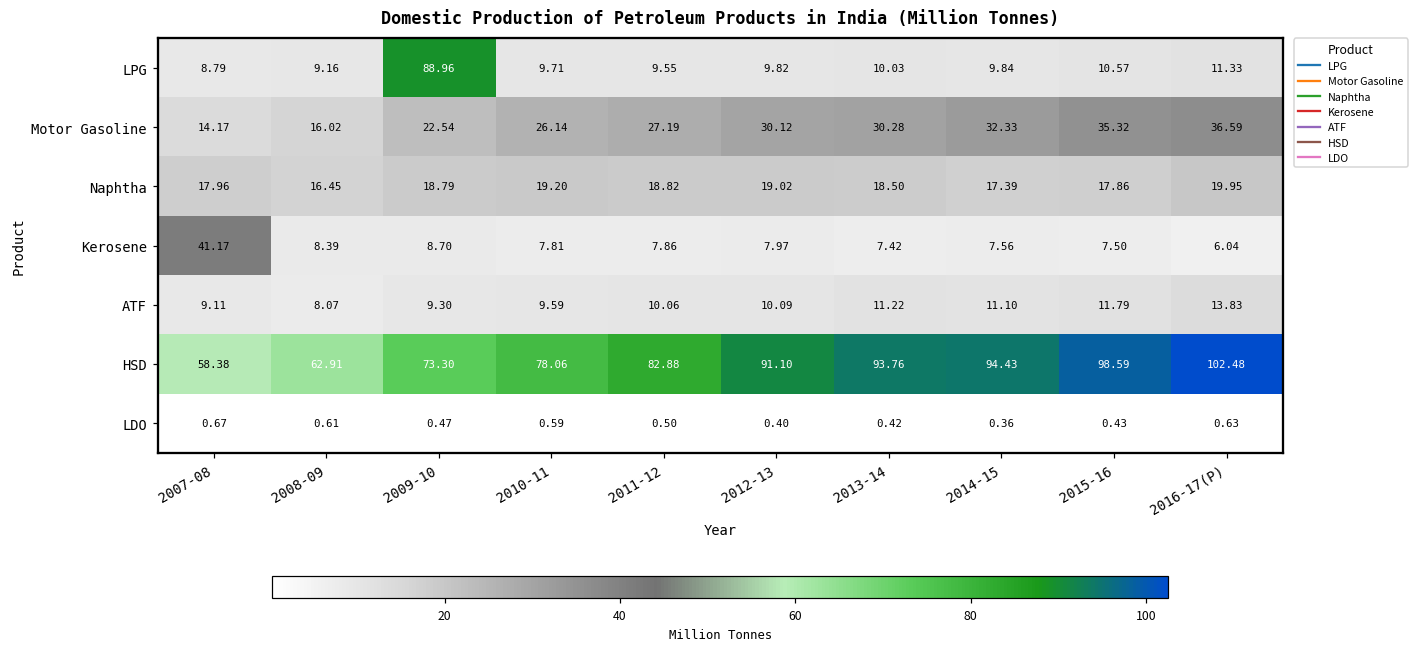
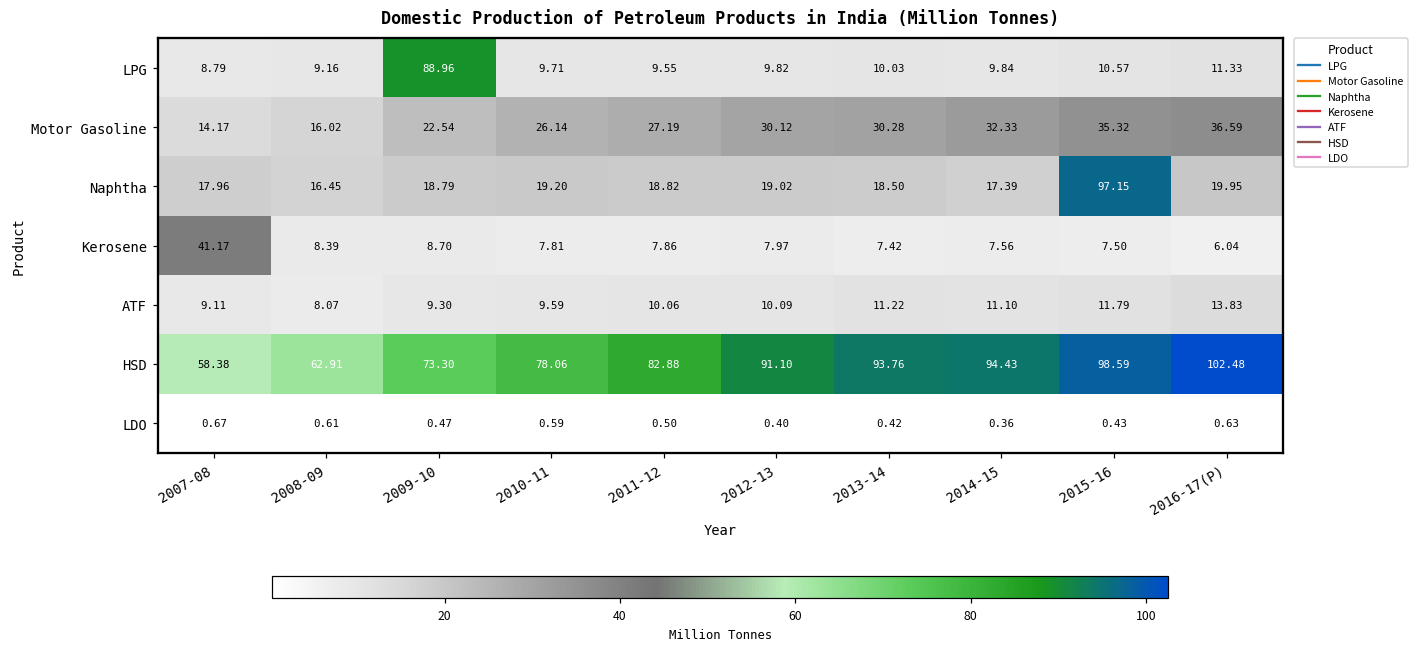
  {
    "LPG": {
      "2007-08": 8.79,
      "2008-09": 9.16,
      "2009-10": 88.96,
      "2010-11": 9.71,
      "2011-12": 9.55,
      "2012-13": 9.82,
      "2013-14": 10.03,
      "2014-15": 9.84,
      "2015-16": 10.57,
      "2016-17(P)": 11.33
    },
    "Motor Gasoline": {
      "2007-08": 14.17,
      "2008-09": 16.02,
      "2009-10": 22.54,
      "2010-11": 26.14,
      "2011-12": 27.19,
      "2012-13": 30.12,
      "2013-14": 30.28,
      "2014-15": 32.33,
      "2015-16": 35.32,
      "2016-17(P)": 36.59
    },
    "Naphtha": {
      "2007-08": 17.96,
      "2008-09": 16.45,
      "2009-10": 18.79,
      "2010-11": 19.20,
      "2011-12": 18.82,
      "2012-13": 19.02,
      "2013-14": 18.50,
      "2014-15": 17.39,
-     "2015-16": 17.86,
+     "2015-16": 97.15,
      "2016-17(P)": 19.95
    },
    "Kerosene": {
      "2007-08": 41.17,
      "2008-09": 8.39,
      "2009-10": 8.70,
      "2010-11": 7.81,
      "2011-12": 7.86,
      "2012-13": 7.97,
      "2013-14": 7.42,
      "2014-15": 7.56,
      "2015-16": 7.50,
      "2016-17(P)": 6.04
    },
    "ATF": {
      "2007-08": 9.11,
      "2008-09": 8.07,
      "2009-10": 9.30,
      "2010-11": 9.59,
      "2011-12": 10.06,
      "2012-13": 10.09,
      "2013-14": 11.22,
      "2014-15": 11.10,
      "2015-16": 11.79,
      "2016-17(P)": 13.83
    },
    "HSD": {
      "2007-08": 58.38,
      "2008-09": 62.91,
      "2009-10": 73.30,
      "2010-11": 78.06,
      "2011-12": 82.88,
      "2012-13": 91.10,
      "2013-14": 93.76,
      "2014-15": 94.43,
      "2015-16": 98.59,
      "2016-17(P)": 102.48
    },
    "LDO": {
      "2007-08": 0.67,
      "2008-09": 0.61,
      "2009-10": 0.47,
      "2010-11": 0.59,
      "2011-12": 0.50,
      "2012-13": 0.40,
      "2013-14": 0.42,
      "2014-15": 0.36,
      "2015-16": 0.43,
      "2016-17(P)": 0.63
    }
  }
